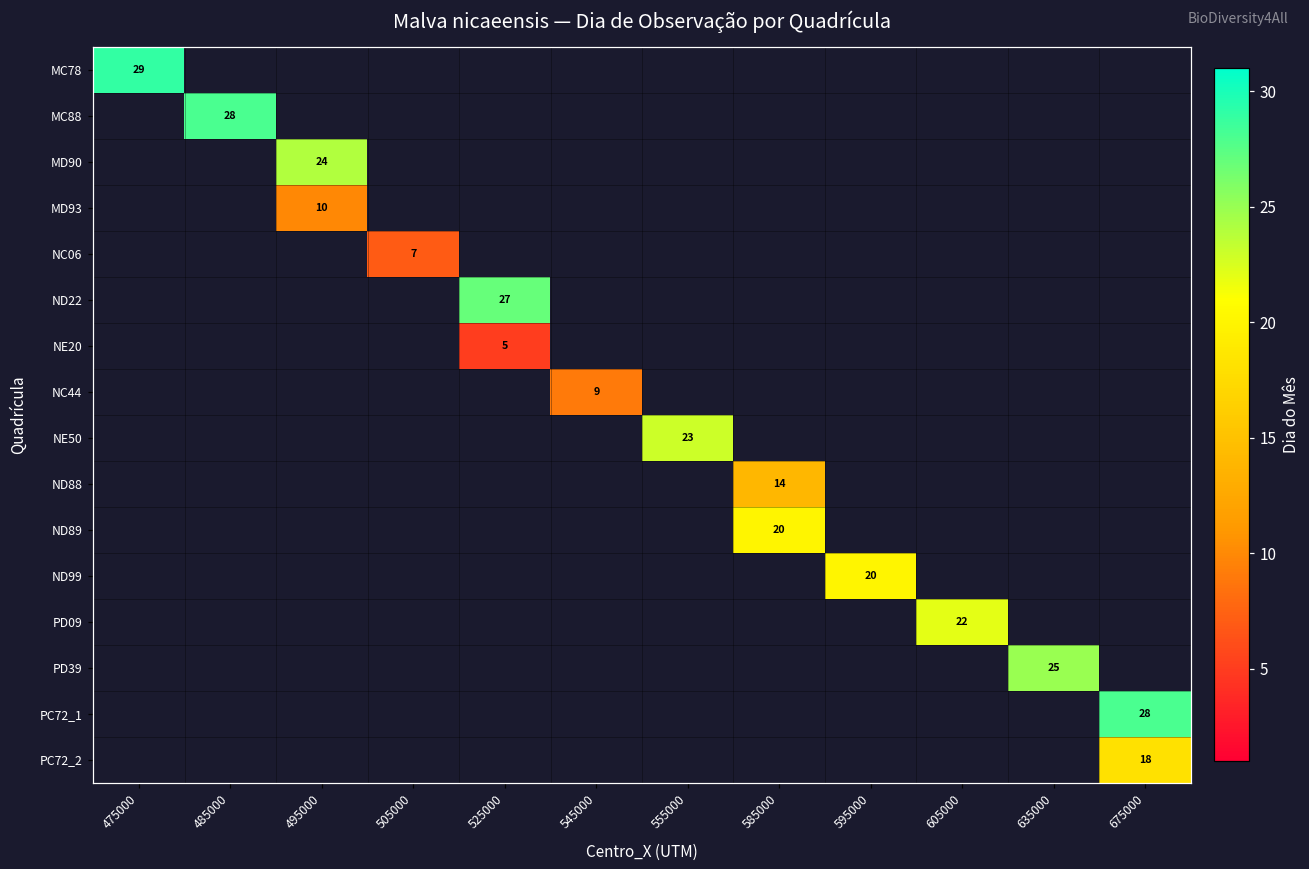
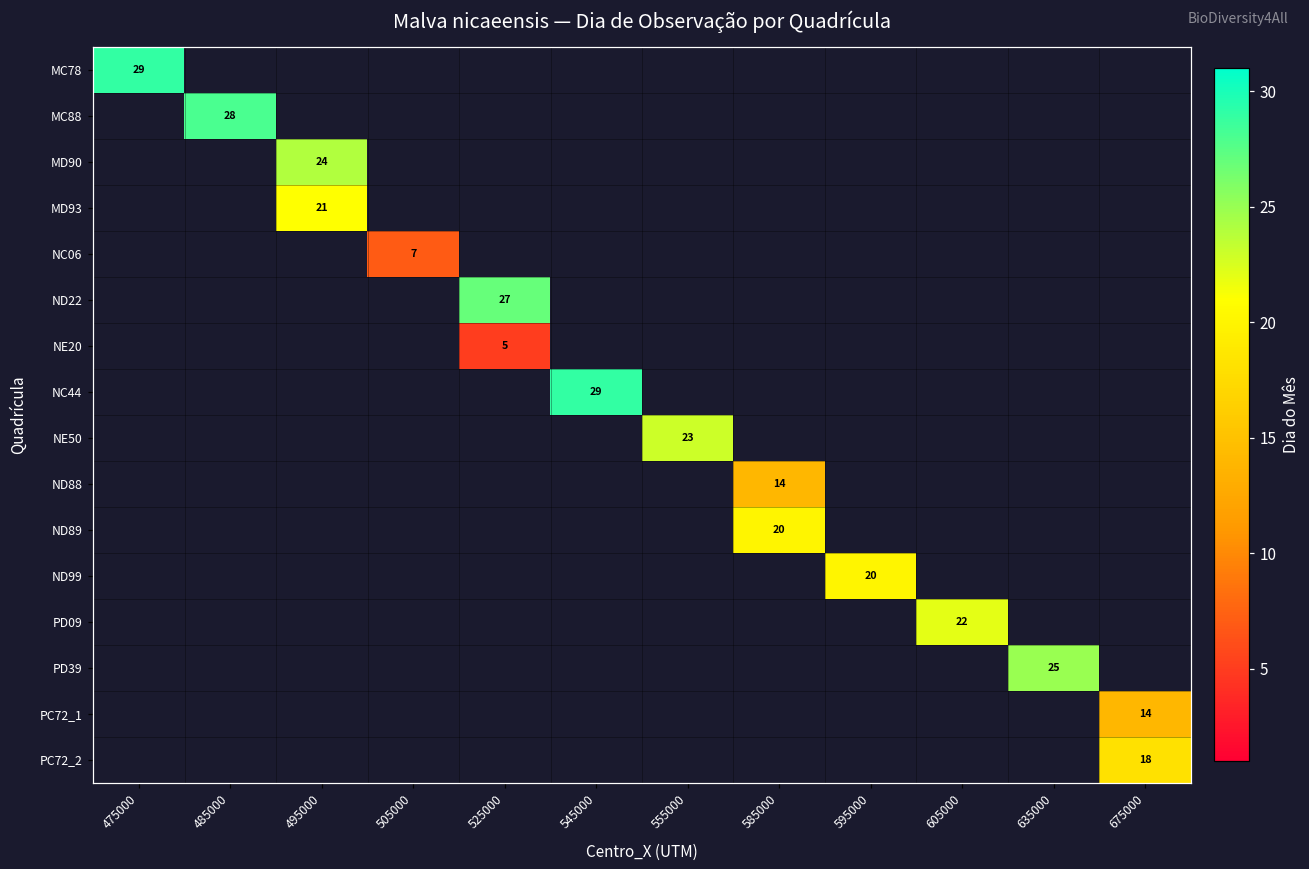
  {
    "MC78": {
      "475000": 29
    },
    "MC88": {
      "485000": 28
    },
    "MD90": {
      "495000": 24
    },
    "MD93": {
-     "495000": 10
+     "495000": 21
    },
    "NC06": {
      "505000": 7
    },
    "ND22": {
      "525000": 27
    },
    "NE20": {
      "525000": 5
    },
    "NC44": {
-     "545000": 9
+     "545000": 29
    },
    "NE50": {
      "555000": 23
    },
    "ND88": {
      "585000": 14
    },
    "ND89": {
      "585000": 20
    },
    "ND99": {
      "595000": 20
    },
    "PD09": {
      "605000": 22
    },
    "PD39": {
      "635000": 25
    },
    "PC72_1": {
-     "675000": 28
+     "675000": 14
    },
    "PC72_2": {
      "675000": 18
    }
  }
